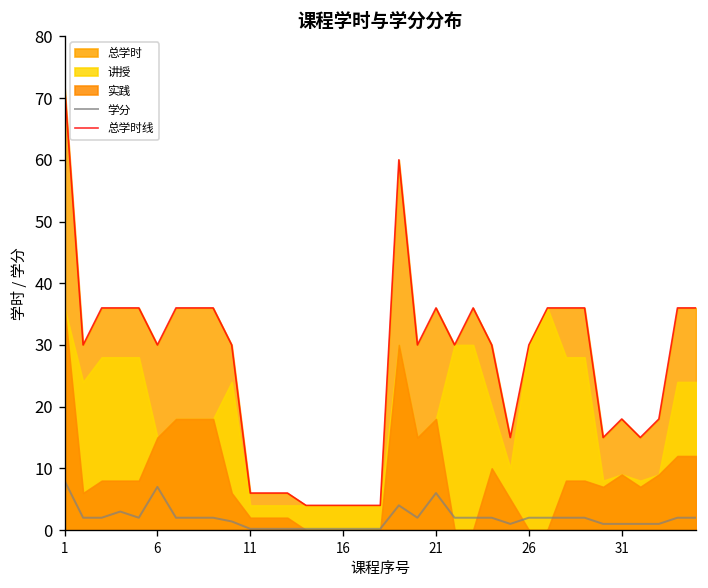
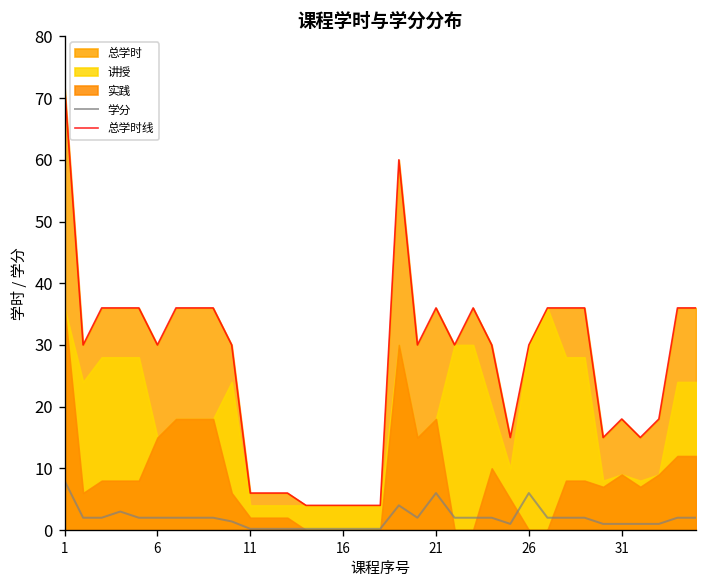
  {
    "学分": {
      "1": 8,
-     "6": 7,
+     "6": 2,
      "11": 0,
      "21": 6,
-     "26": 2,
+     "26": 6,
      "31": 1
    }
  }
